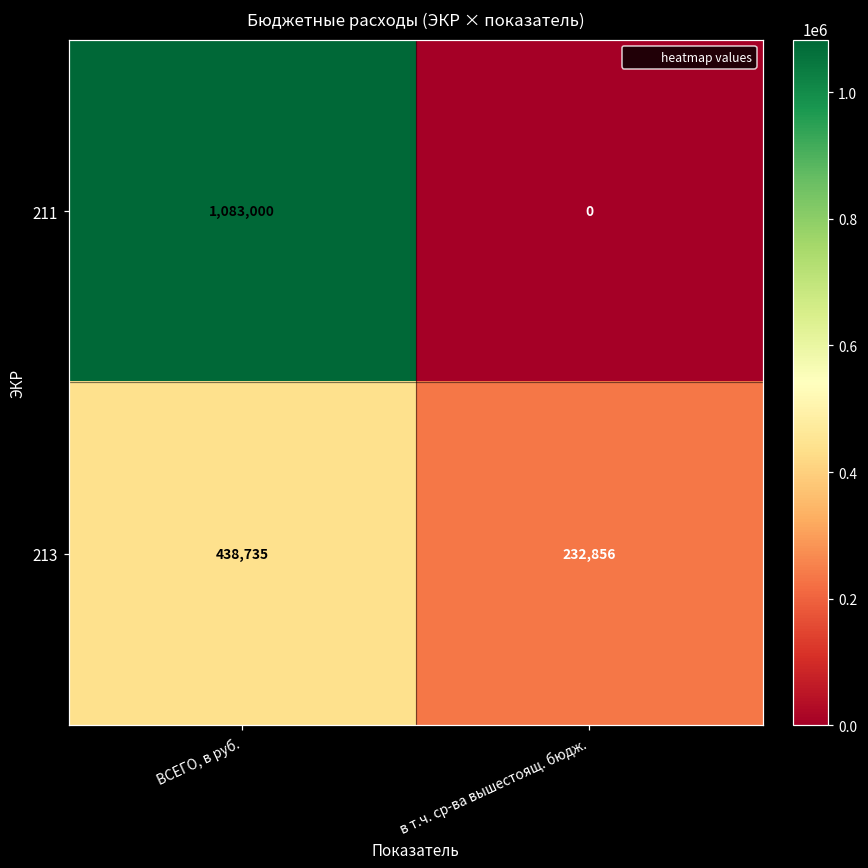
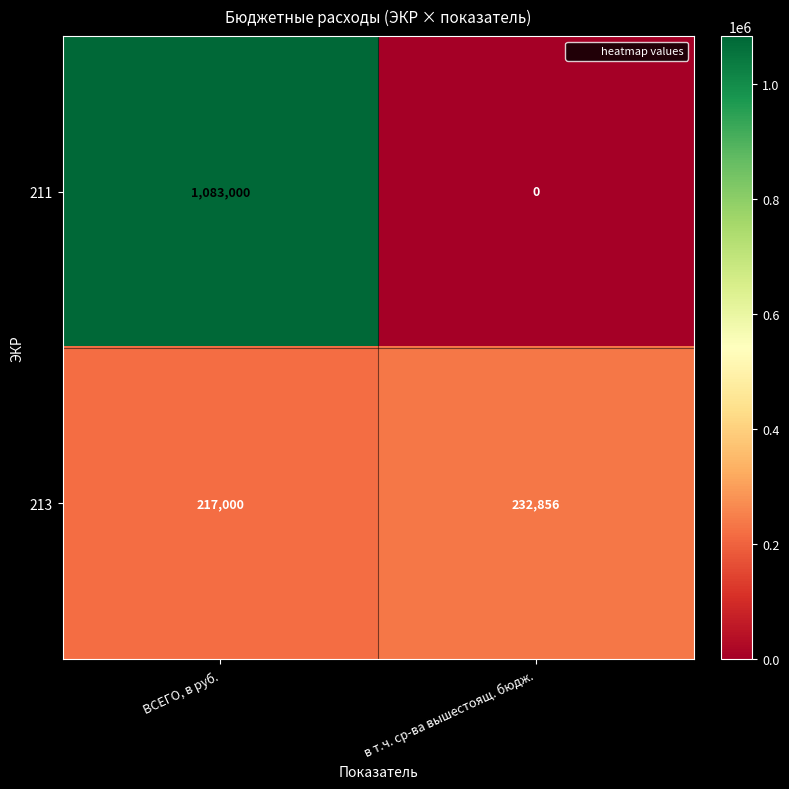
  {
    "211": {
      "ВСЕГО, в руб.": "1,083,000",
      "в т.ч. cр-ва вышестоящ. бюдж.": "0"
    },
    "213": {
-     "ВСЕГО, в руб.": "438,735",
+     "ВСЕГО, в руб.": "217,000",
      "в т.ч. cр-ва вышестоящ. бюдж.": "232,856"
    }
  }
